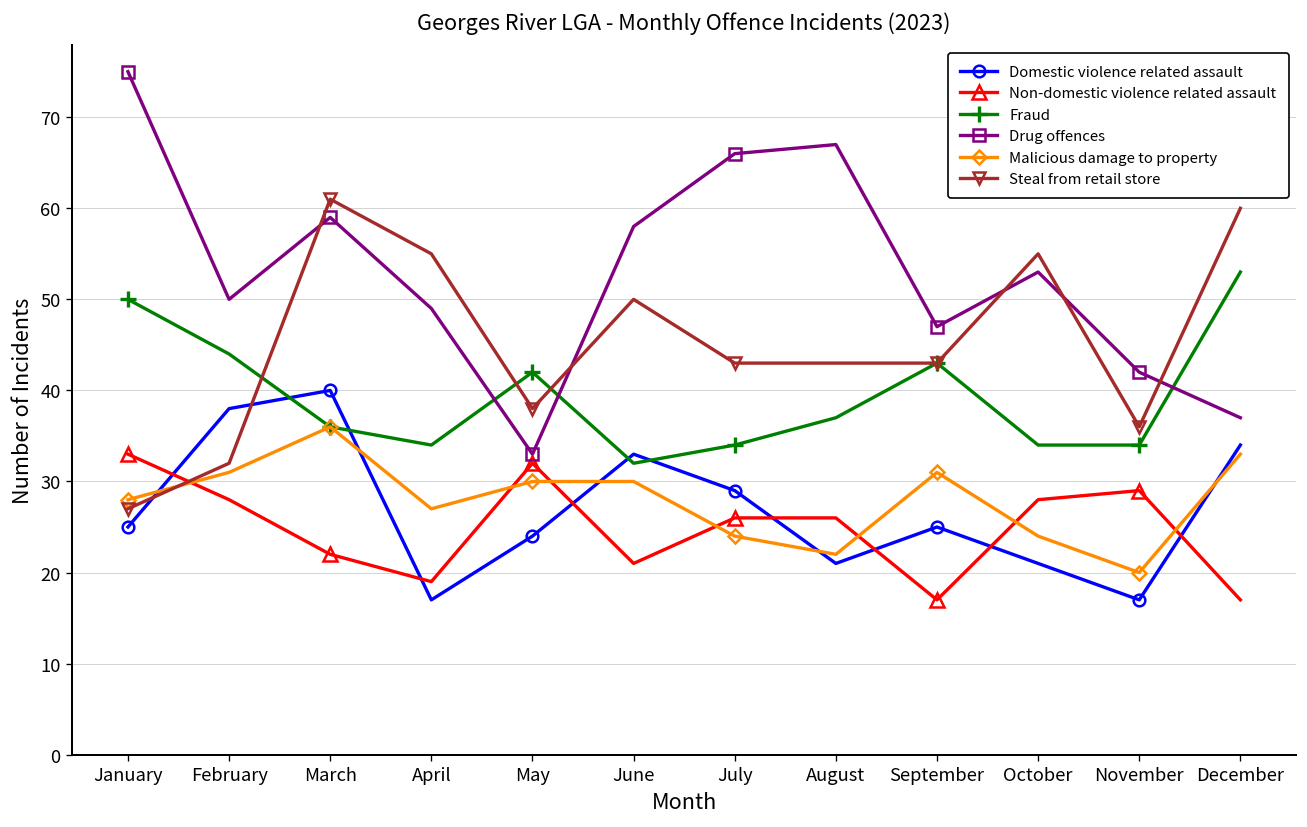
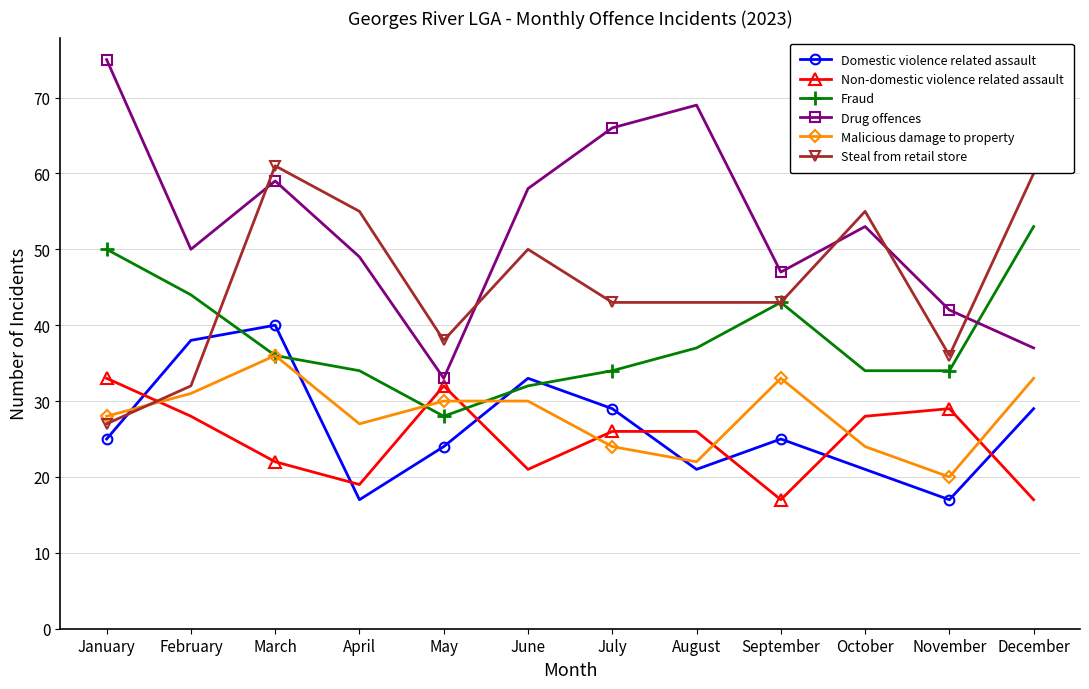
  {
    "Domestic violence related assault": {
      "January": 25,
      "February": 38,
      "March": 40,
      "April": 17,
      "May": 24,
      "June": 33,
      "July": 29,
      "August": 21,
      "September": 25,
      "October": 21,
      "November": 17,
-     "December": 34
+     "December": 29
    },
    "Non-domestic violence related assault": {
      "January": 33,
      "February": 28,
      "March": 22,
      "April": 19,
      "May": 32,
      "June": 21,
      "July": 26,
      "August": 26,
      "September": 17,
      "October": 28,
      "November": 29,
      "December": 17
    },
    "Fraud": {
      "January": 50,
      "February": 44,
      "April": 34,
-     "May": 42,
+     "May": 28,
      "June": 32,
      "July": 34,
      "August": 37,
      "October": 34,
      "November": 34,
      "December": 53
    },
    "Drug offences": {
      "January": 75,
      "February": 50,
      "March": 59,
      "April": 49,
      "May": 33,
      "June": 58,
      "July": 66,
-     "August": 67,
+     "August": 69,
      "September": 47,
      "October": 53,
      "November": 42,
      "December": 37
    },
    "Malicious damage to property": {
      "January": 28,
      "February": 31,
      "April": 27,
      "May": 30,
      "June": 30,
      "July": 24,
      "August": 22,
-     "September": 31,
+     "September": 33,
      "October": 24,
      "November": 20,
      "December": 33
    },
    "Steal from retail store": {
      "January": 27,
      "February": 32,
      "March": 61,
      "April": 55,
      "May": 38,
      "June": 50,
      "July": 43,
      "August": 43,
      "October": 55,
      "November": 36,
      "December": 60
    }
  }
